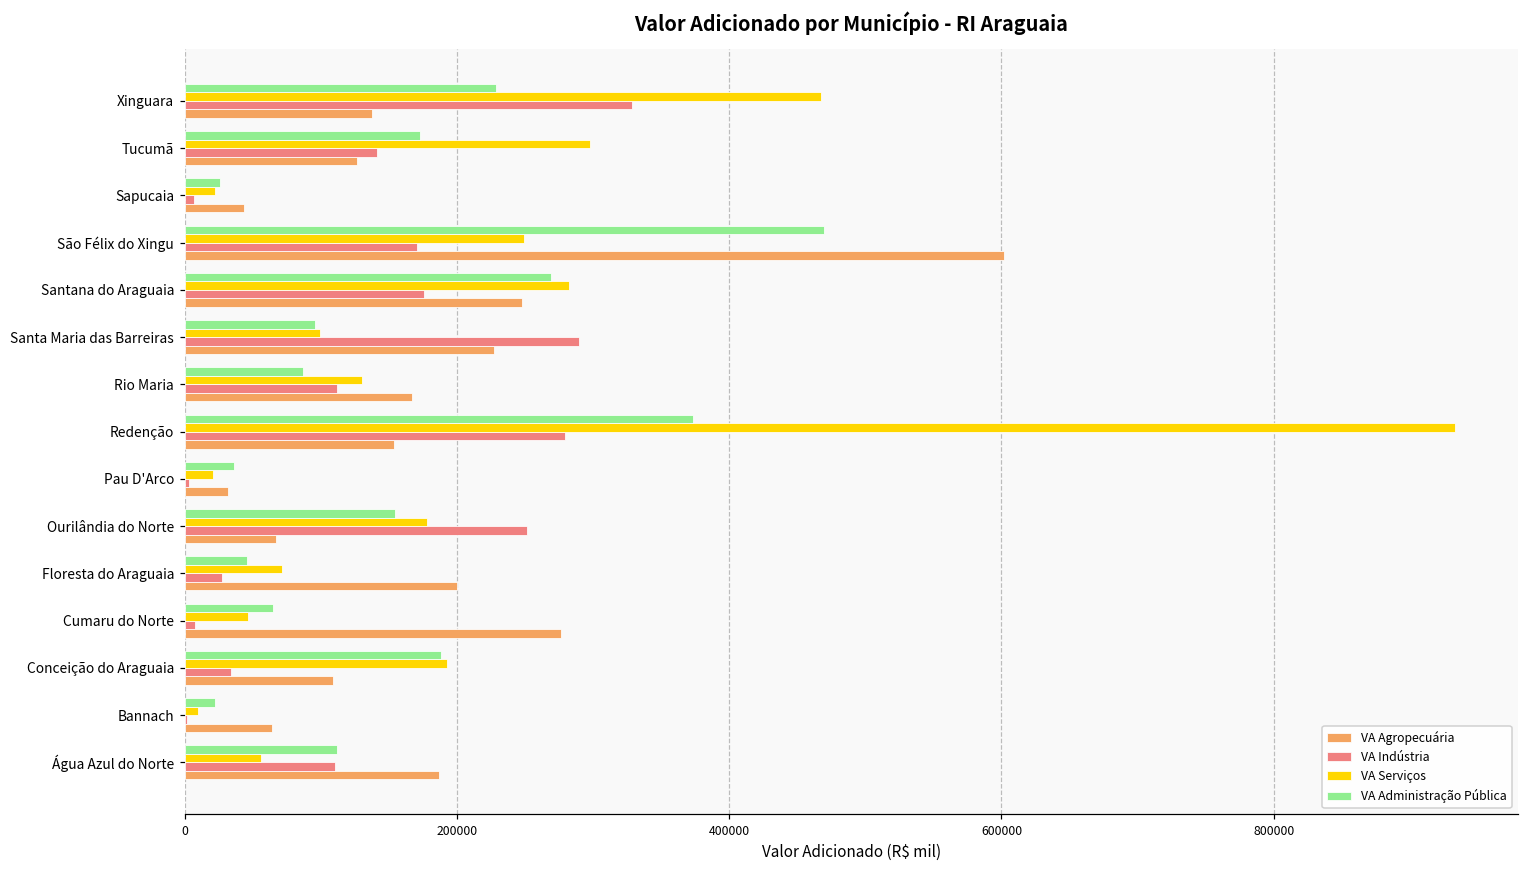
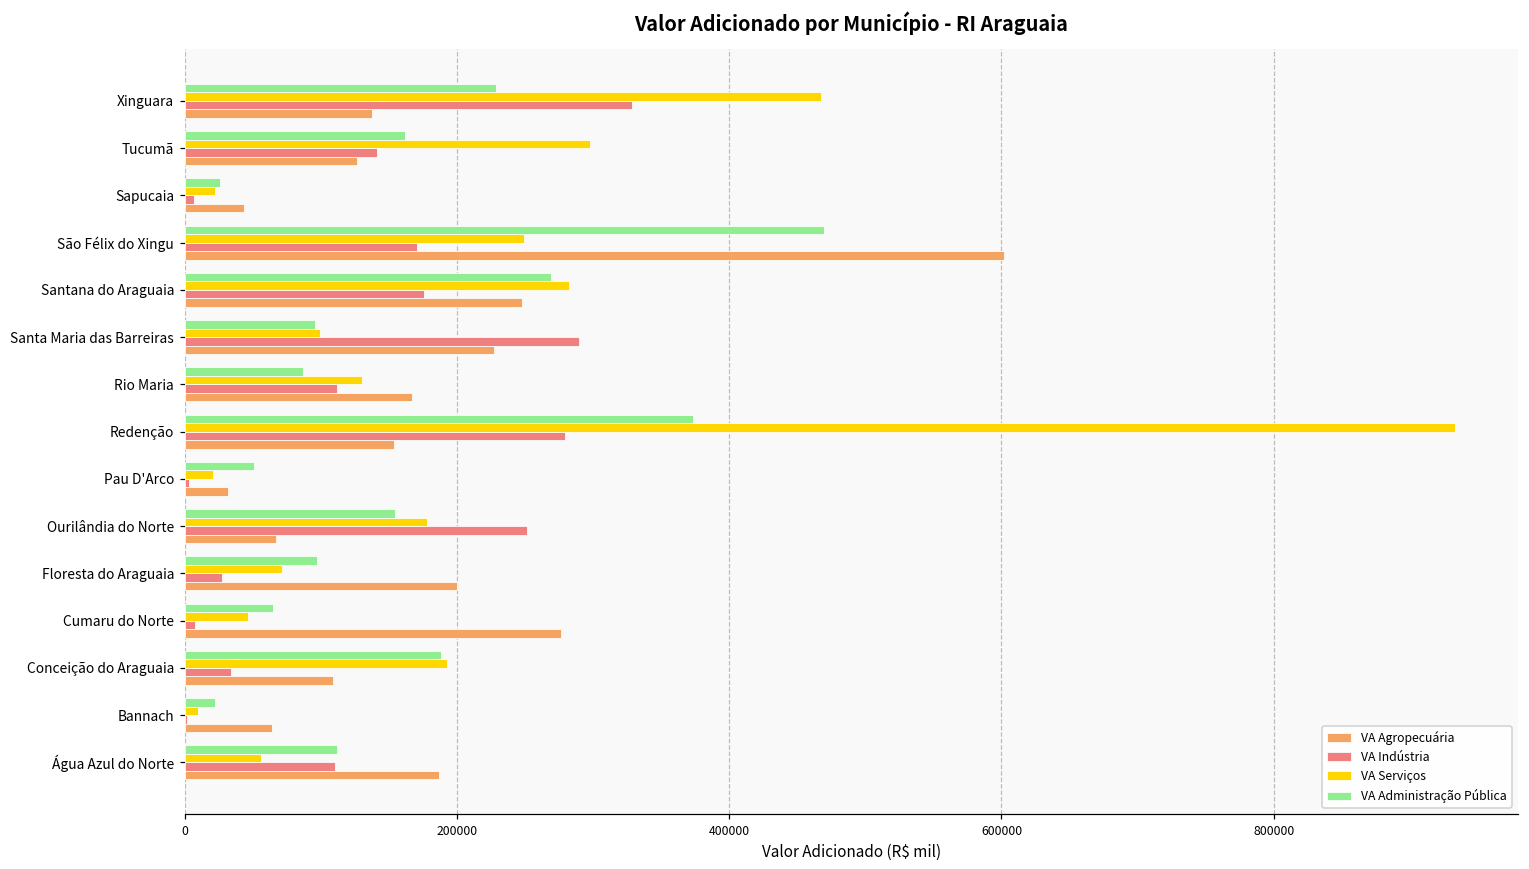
  {
    "VA Serviços": {
      "Xinguara": 467000,
      "Tucumã": 297000,
      "Sapucaia": 22000,
      "São Félix do Xingu": 249000,
      "Santana do Araguaia": 282000,
      "Santa Maria das Barreiras": 99000,
      "Rio Maria": 130000,
      "Redenção": 933000,
      "Pau D'Arco": 20000,
      "Ourilândia do Norte": 178000,
      "Floresta do Araguaia": 71000,
      "Cumaru do Norte": 46000,
      "Conceição do Araguaia": 192000,
      "Bannach": 10000,
      "Água Azul do Norte": 56000
    },
    "VA Administração Pública": {
      "Xinguara": 228000,
-     "Tucumã": 173000,
+     "Tucumã": 162000,
      "Sapucaia": 26000,
      "São Félix do Xingu": 470000,
      "Santana do Araguaia": 269000,
      "Santa Maria das Barreiras": 96000,
      "Rio Maria": 87000,
      "Redenção": 373000,
-     "Pau D'Arco": 36000,
+     "Pau D'Arco": 51000,
      "Ourilândia do Norte": 154000,
-     "Floresta do Araguaia": 46000,
+     "Floresta do Araguaia": 97000,
      "Cumaru do Norte": 65000,
      "Conceição do Araguaia": 188000,
      "Bannach": 22000,
      "Água Azul do Norte": 112000
    }
  }
